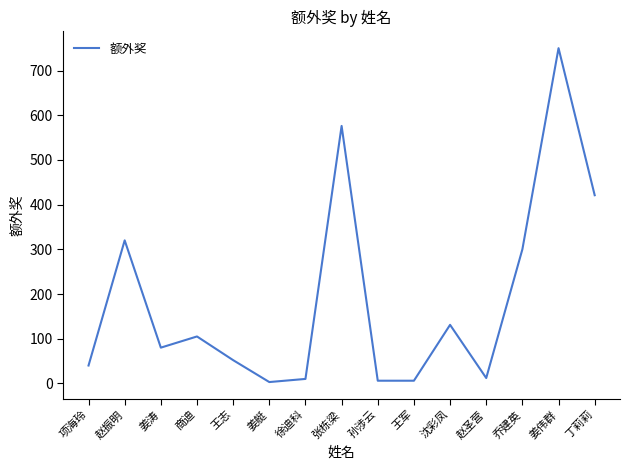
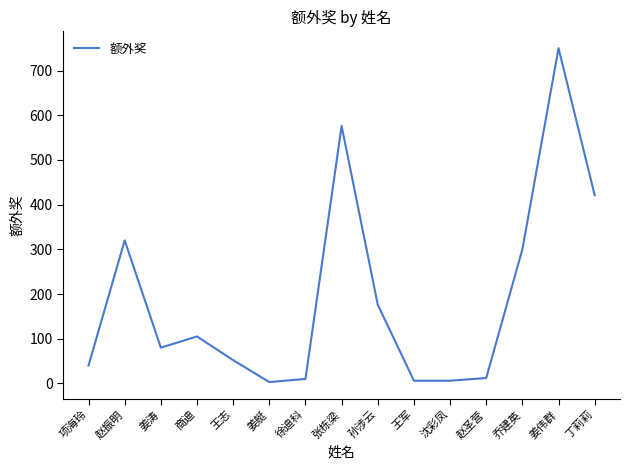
  {
    "项海玲": 40,
    "赵振明": 320,
    "姜涛": 80,
    "商迪": 110,
    "王志": 50,
    "姜艇": 0,
    "徐迪科": 10,
    "张栋梁": 580,
-   "孙涉云": 10,
+   "孙涉云": 180,
    "王军": 10,
-   "沈彩凤": 130,
+   "沈彩凤": 10,
    "赵圣营": 10,
    "乔建英": 300,
    "姜伟群": 750,
    "丁莉莉": 420
  }
